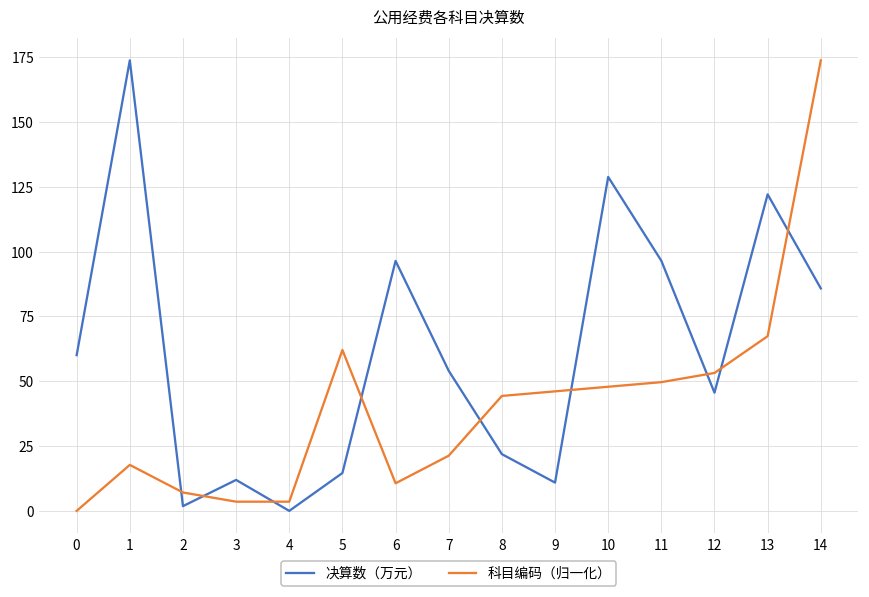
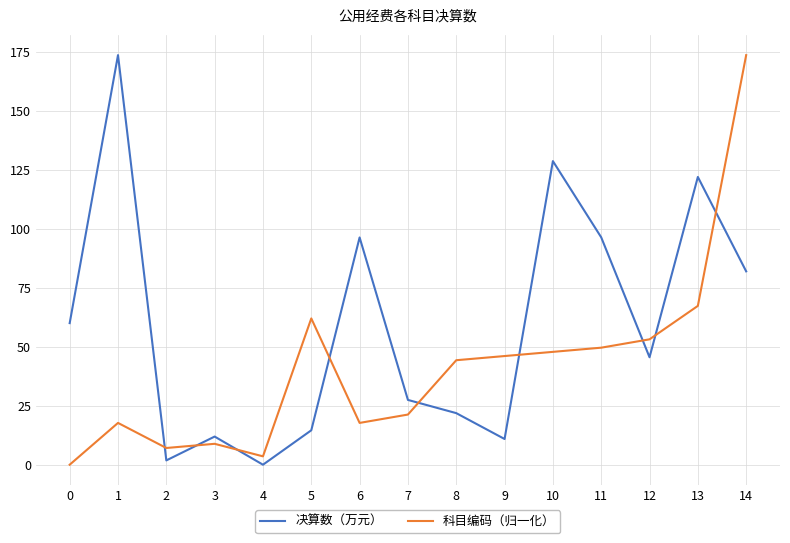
  {
    "决算数（万元）": {
      "0": 60,
      "1": 174,
      "2": 2,
      "3": 12,
      "4": 0,
      "5": 15,
      "6": 96,
-     "7": 54,
+     "7": 27,
      "8": 22,
      "9": 11,
      "10": 129,
      "11": 96,
      "12": 46,
      "13": 122,
-     "14": 86
+     "14": 82
    },
    "科目编码（归一化）": {
      "0": 0,
      "1": 18,
      "2": 7,
-     "3": 4,
+     "3": 9,
      "4": 4,
      "5": 62,
-     "6": 11,
+     "6": 18,
      "7": 21,
      "8": 44,
      "9": 46,
      "10": 48,
      "11": 50,
      "12": 53,
      "13": 67,
      "14": 174
    }
  }
